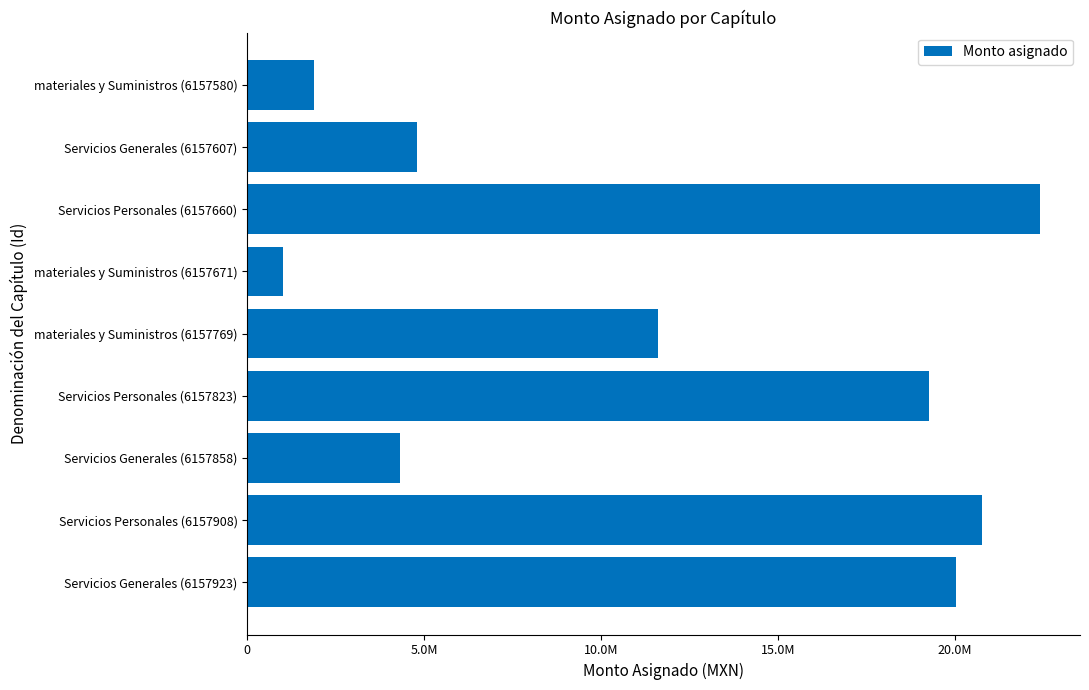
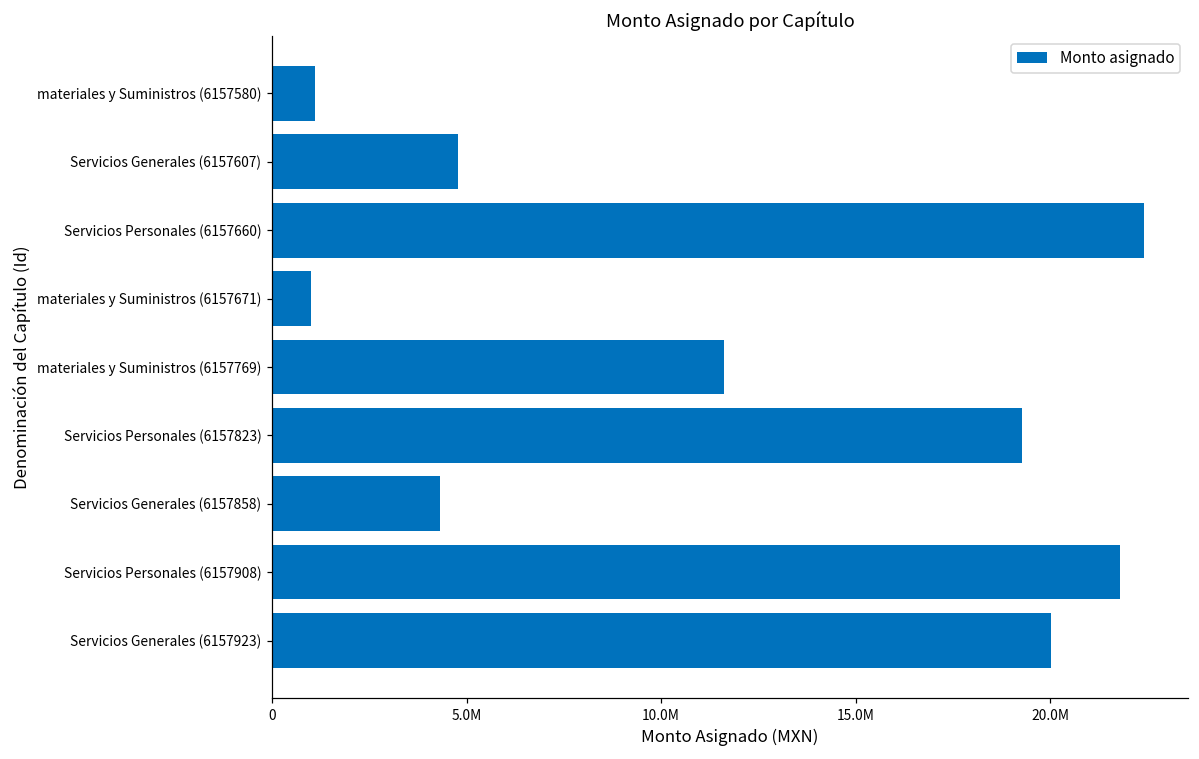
  {
-   "materiales y Suministros (6157580)": 1900000,
+   "materiales y Suministros (6157580)": 1100000,
    "Servicios Generales (6157607)": 4800000,
    "Servicios Personales (6157660)": 22400000,
    "materiales y Suministros (6157671)": 1000000,
    "materiales y Suministros (6157769)": 11600000,
    "Servicios Personales (6157823)": 19300000,
    "Servicios Generales (6157858)": 4300000,
-   "Servicios Personales (6157908)": 20800000,
+   "Servicios Personales (6157908)": 21800000,
    "Servicios Generales (6157923)": 20000000
  }
